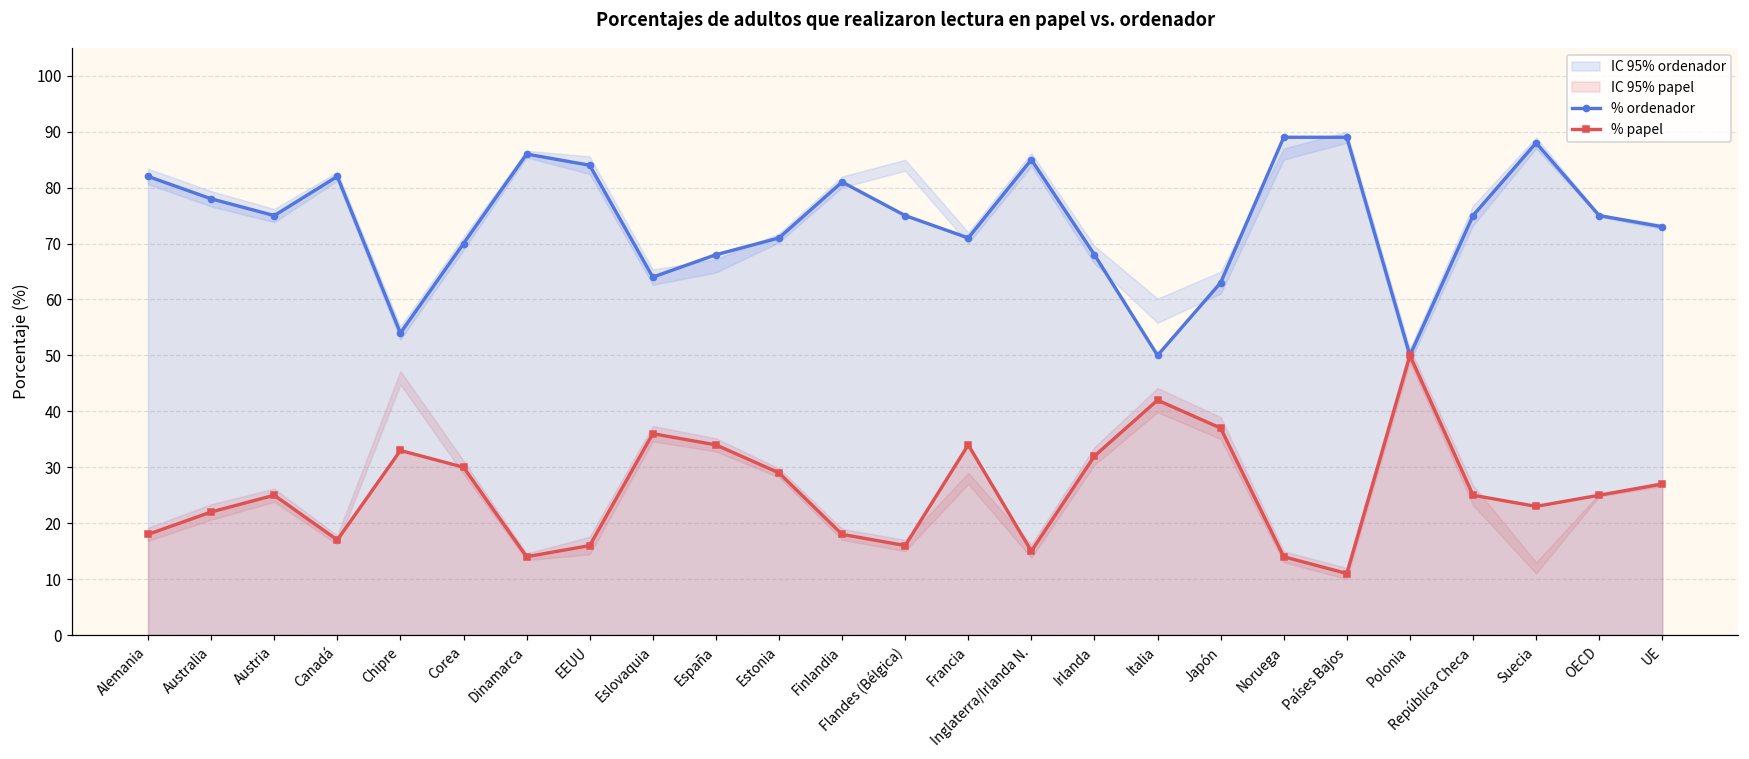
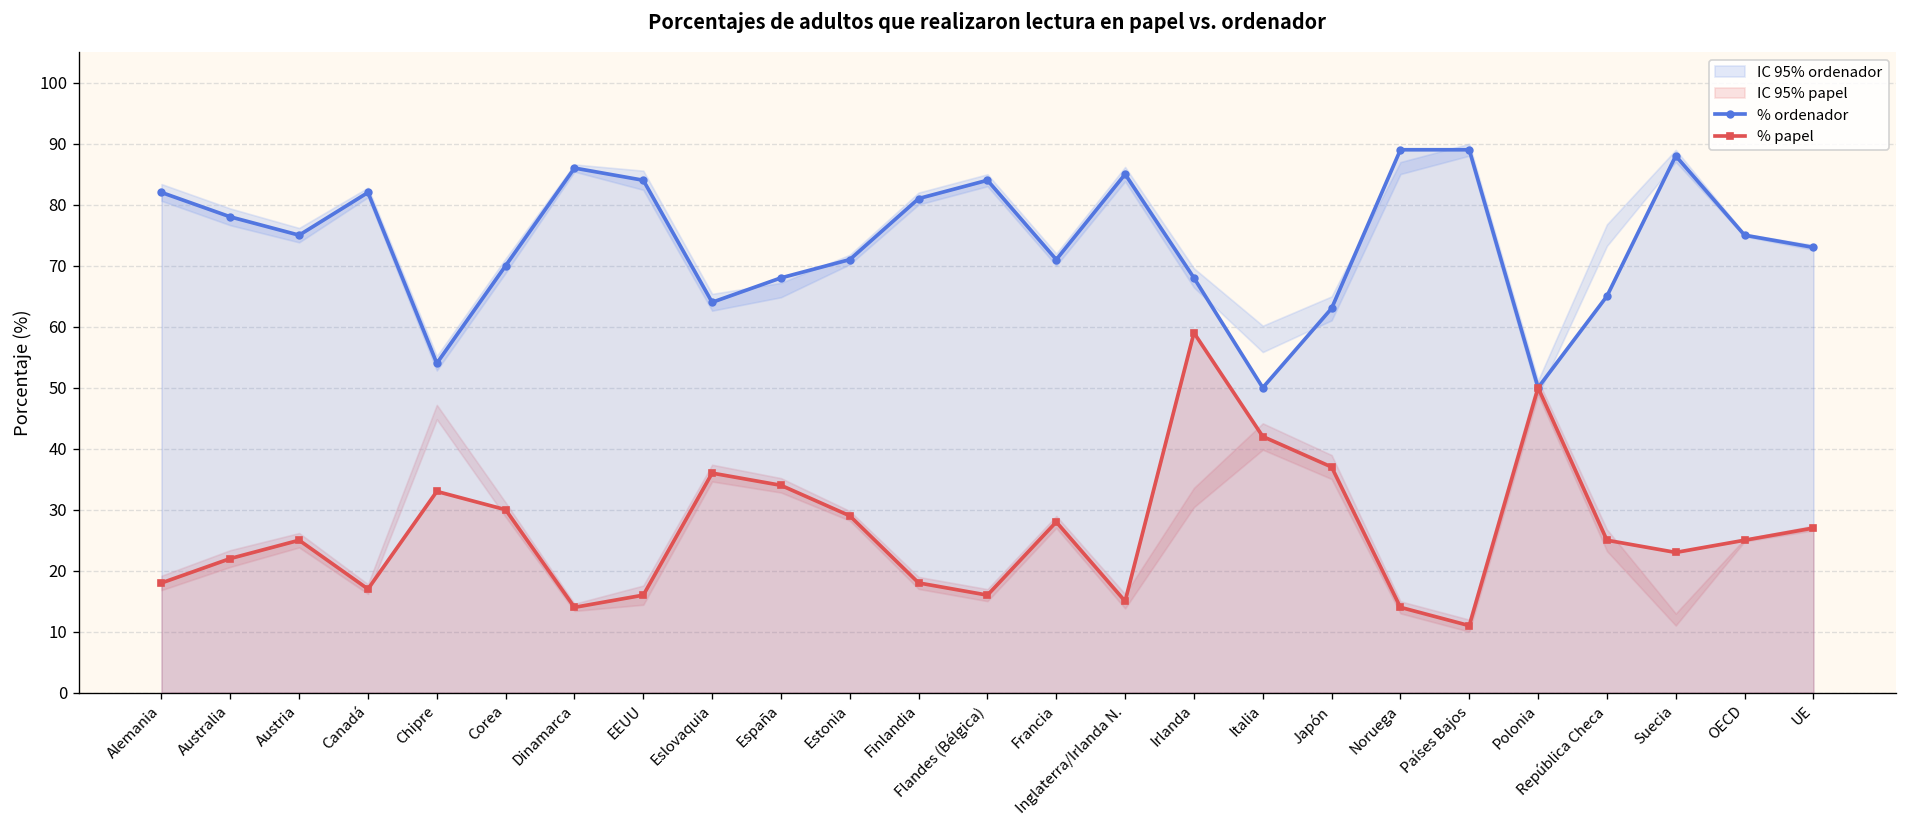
  {
    "% ordenador": {
      "Alemania": 82,
      "Australia": 78,
      "Austria": 75,
      "Canadá": 82,
      "Chipre": 54,
      "Corea": 70,
      "Dinamarca": 86,
      "EEUU": 84,
      "Eslovaquia": 64,
      "España": 68,
      "Estonia": 71,
      "Finlandia": 81,
-     "Flandes (Bélgica)": 75,
+     "Flandes (Bélgica)": 84,
      "Francia": 71,
      "Inglaterra/Irlanda N.": 85,
      "Irlanda": 68,
      "Italia": 50,
      "Japón": 63,
      "Noruega": 89,
      "Países Bajos": 89,
-     "República Checa": 75,
+     "República Checa": 65,
      "Suecia": 88
    },
    "% papel": {
      "Alemania": 18,
      "Australia": 22,
      "Austria": 25,
      "Canadá": 17,
      "Chipre": 33,
      "Corea": 30,
      "Dinamarca": 14,
      "EEUU": 16,
      "Eslovaquia": 36,
      "España": 34,
      "Estonia": 29,
      "Finlandia": 18,
      "Flandes (Bélgica)": 16,
-     "Francia": 34,
+     "Francia": 28,
      "Inglaterra/Irlanda N.": 15,
-     "Irlanda": 32,
+     "Irlanda": 59,
      "Italia": 42,
      "Japón": 37,
      "Noruega": 14,
      "Países Bajos": 11,
      "República Checa": 25,
      "Suecia": 23
    }
  }
